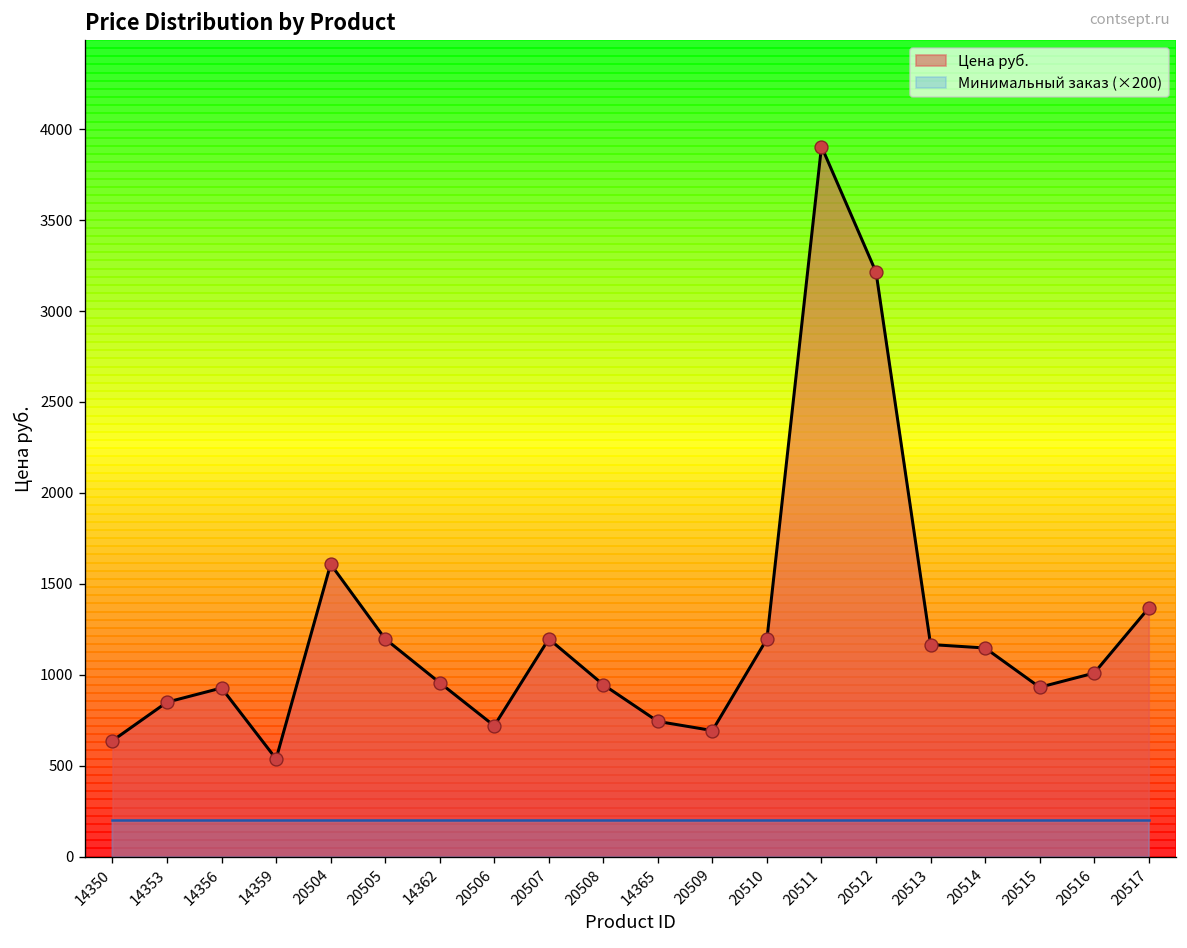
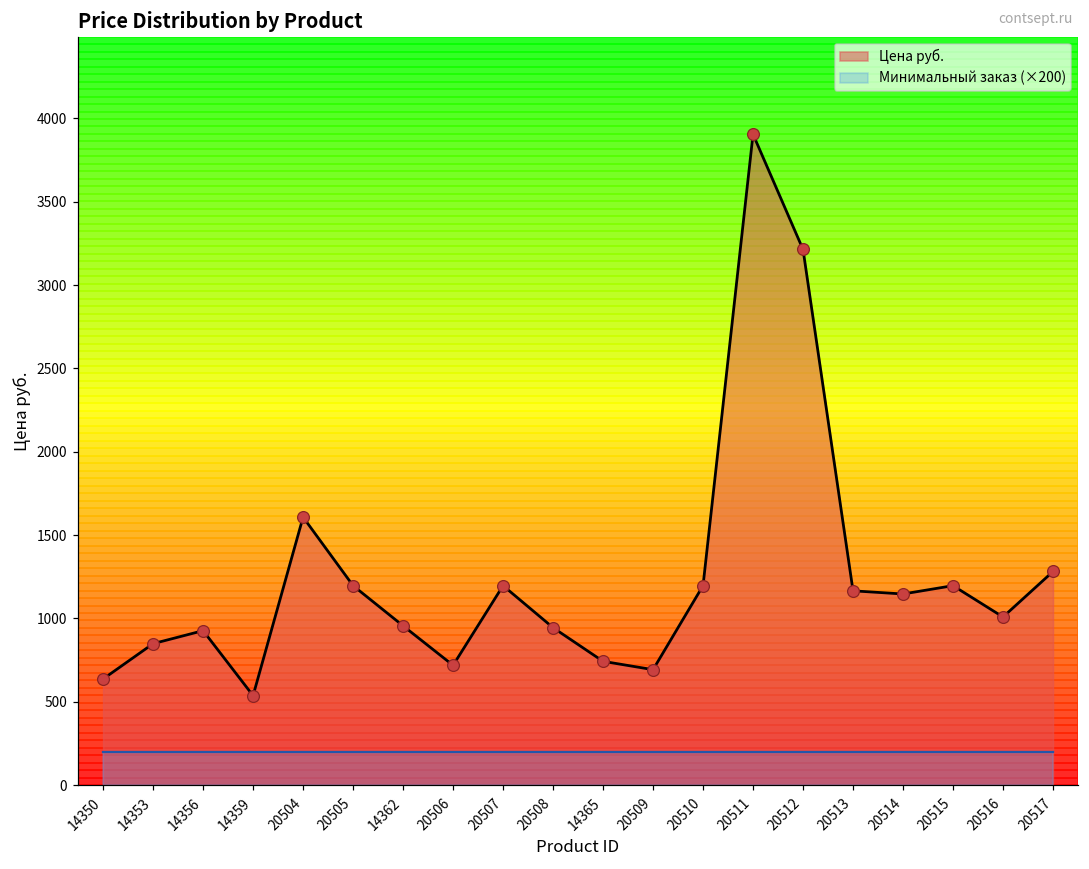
  {
    "Цена руб.": {
      "14350": 640,
      "14353": 850,
      "14356": 930,
      "14359": 540,
      "20504": 1610,
      "20505": 1200,
      "14362": 960,
      "20506": 720,
      "20507": 1200,
      "20508": 950,
      "14365": 740,
      "20509": 690,
      "20510": 1200,
      "20511": 3910,
      "20512": 3210,
      "20513": 1170,
      "20514": 1150,
-     "20515": 930,
+     "20515": 1200,
      "20516": 1010,
-     "20517": 1370
+     "20517": 1280
    },
    "Минимальный заказ (×200)": {
      "14350": 200,
      "14353": 200,
      "14356": 200,
      "14359": 200,
      "20504": 200,
      "20505": 200,
      "14362": 200,
      "20506": 200,
      "20507": 200,
      "20508": 200,
      "14365": 200,
      "20509": 200,
      "20510": 200,
      "20511": 200,
      "20512": 200,
      "20513": 200,
      "20514": 200,
      "20515": 200,
      "20516": 200,
      "20517": 200
    }
  }
